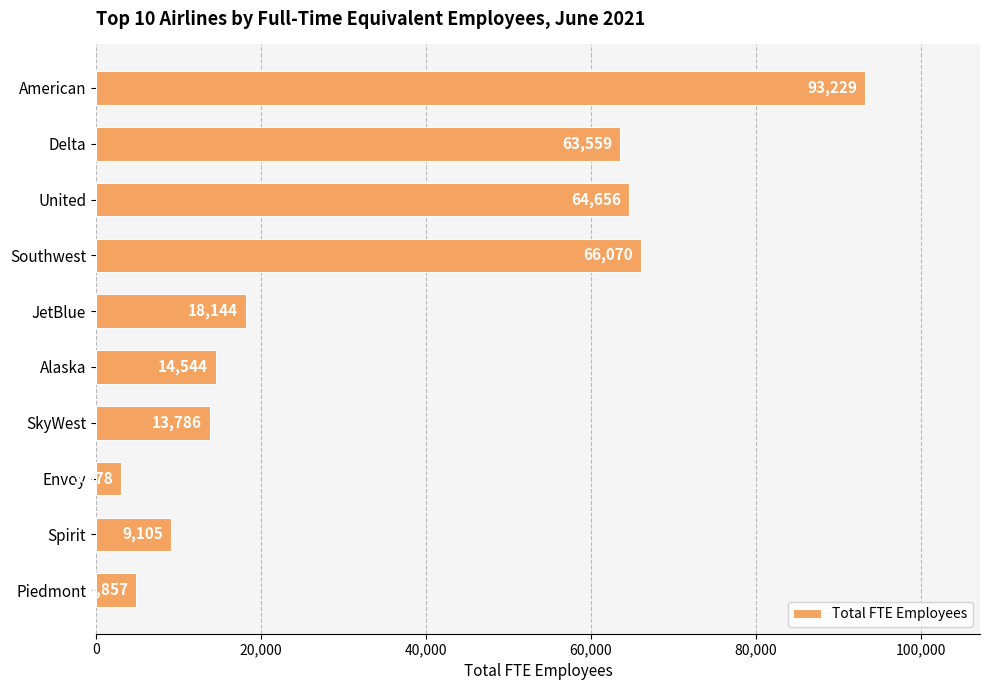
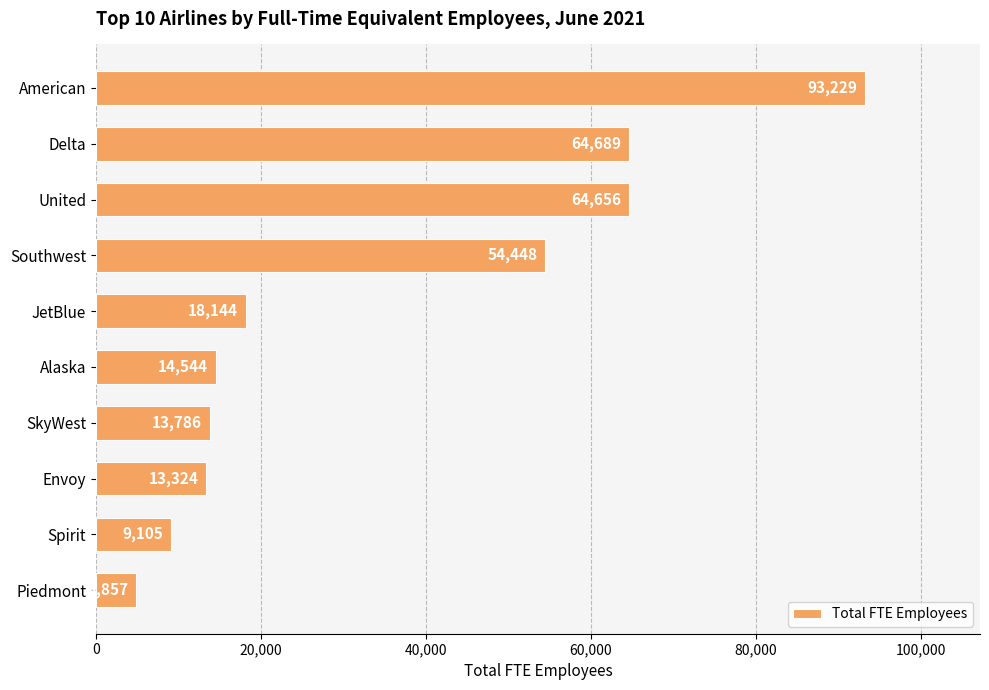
  {
    "American": "93,229",
-   "Delta": "63,559",
+   "Delta": "64,689",
    "United": "64,656",
-   "Southwest": "66,070",
+   "Southwest": "54,448",
    "JetBlue": "18,144",
    "Alaska": "14,544",
    "SkyWest": "13,786",
-   "Envoy": "3,000",
+   "Envoy": "13,000",
    "Spirit": "9,105",
    "Piedmont": "4,857"
  }
